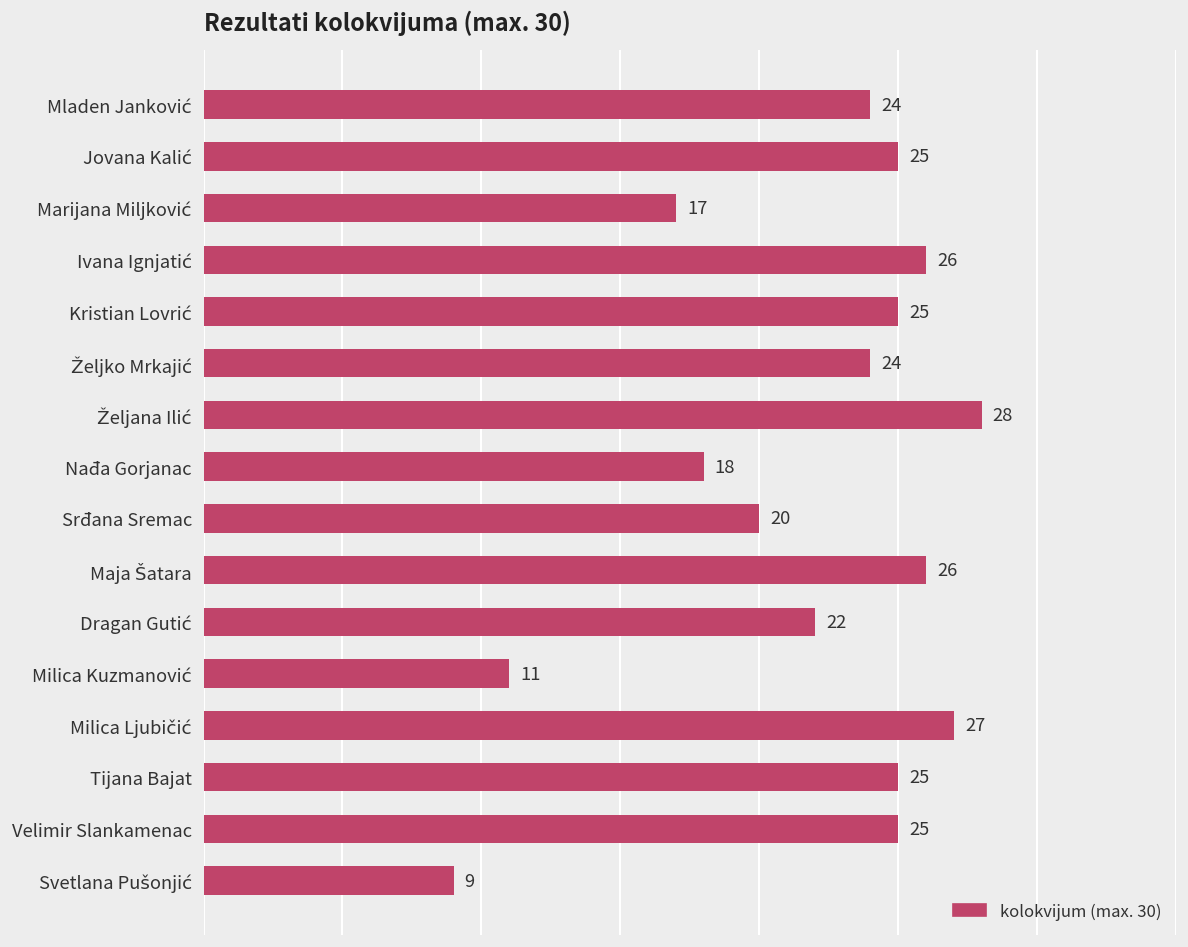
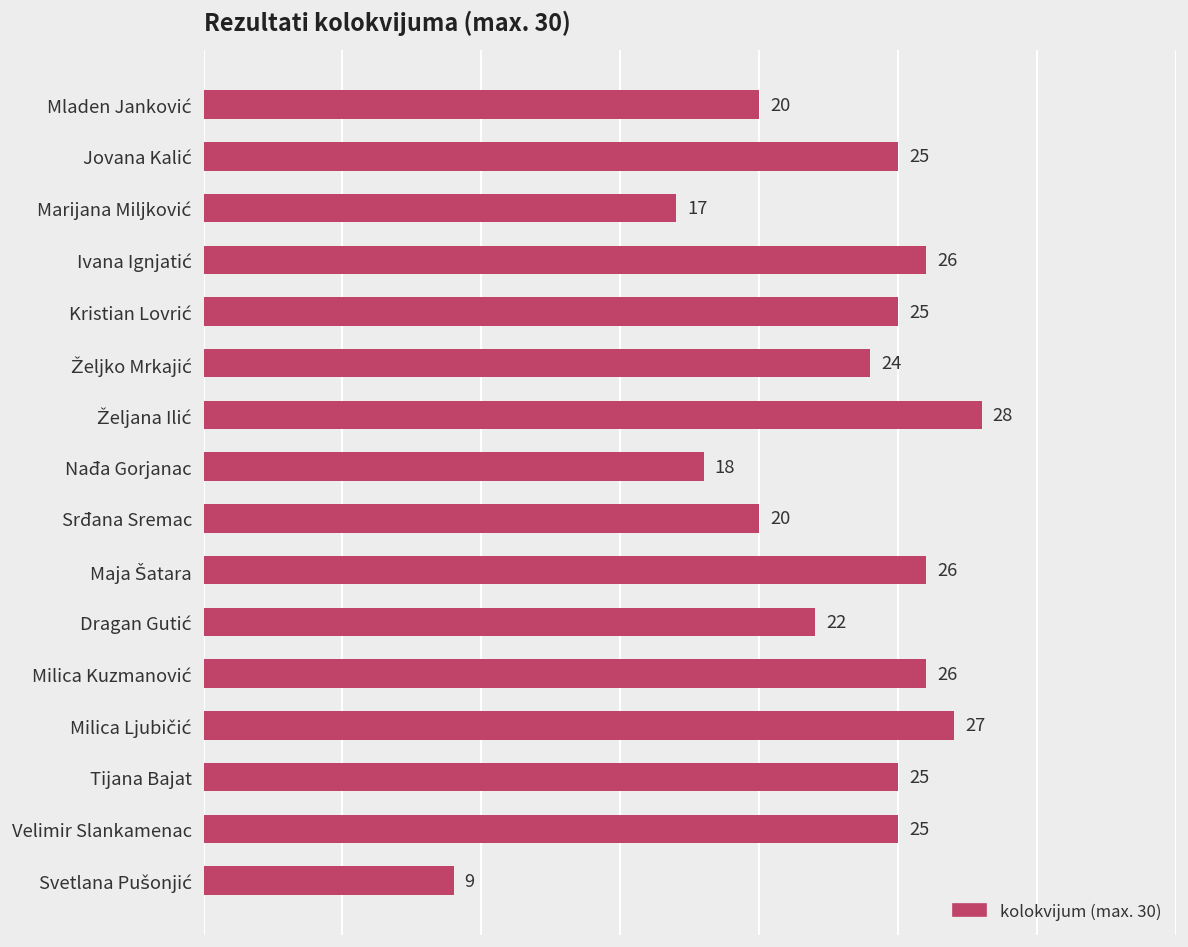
  {
-   "Mladen Janković": 24,
+   "Mladen Janković": 20,
    "Jovana Kalić": 25,
    "Marijana Miljković": 17,
    "Ivana Ignjatić": 26,
    "Kristian Lovrić": 25,
    "Željko Mrkajić": 24,
    "Željana Ilić": 28,
    "Nađa Gorjanac": 18,
    "Srđana Sremac": 20,
    "Maja Šatara": 26,
    "Dragan Gutić": 22,
-   "Milica Kuzmanović": 11,
+   "Milica Kuzmanović": 26,
    "Milica Ljubičić": 27,
    "Tijana Bajat": 25,
    "Velimir Slankamenac": 25,
    "Svetlana Pušonjić": 9
  }
